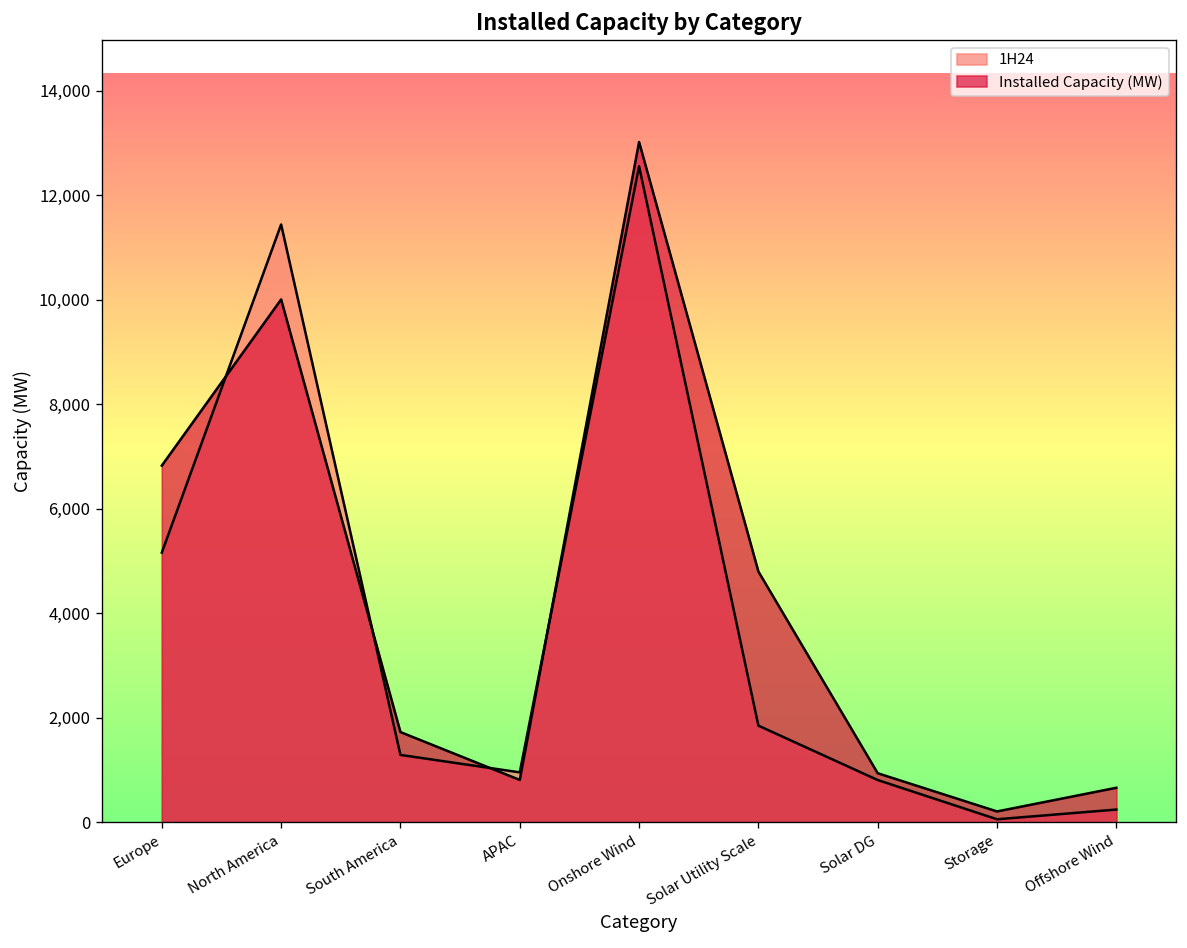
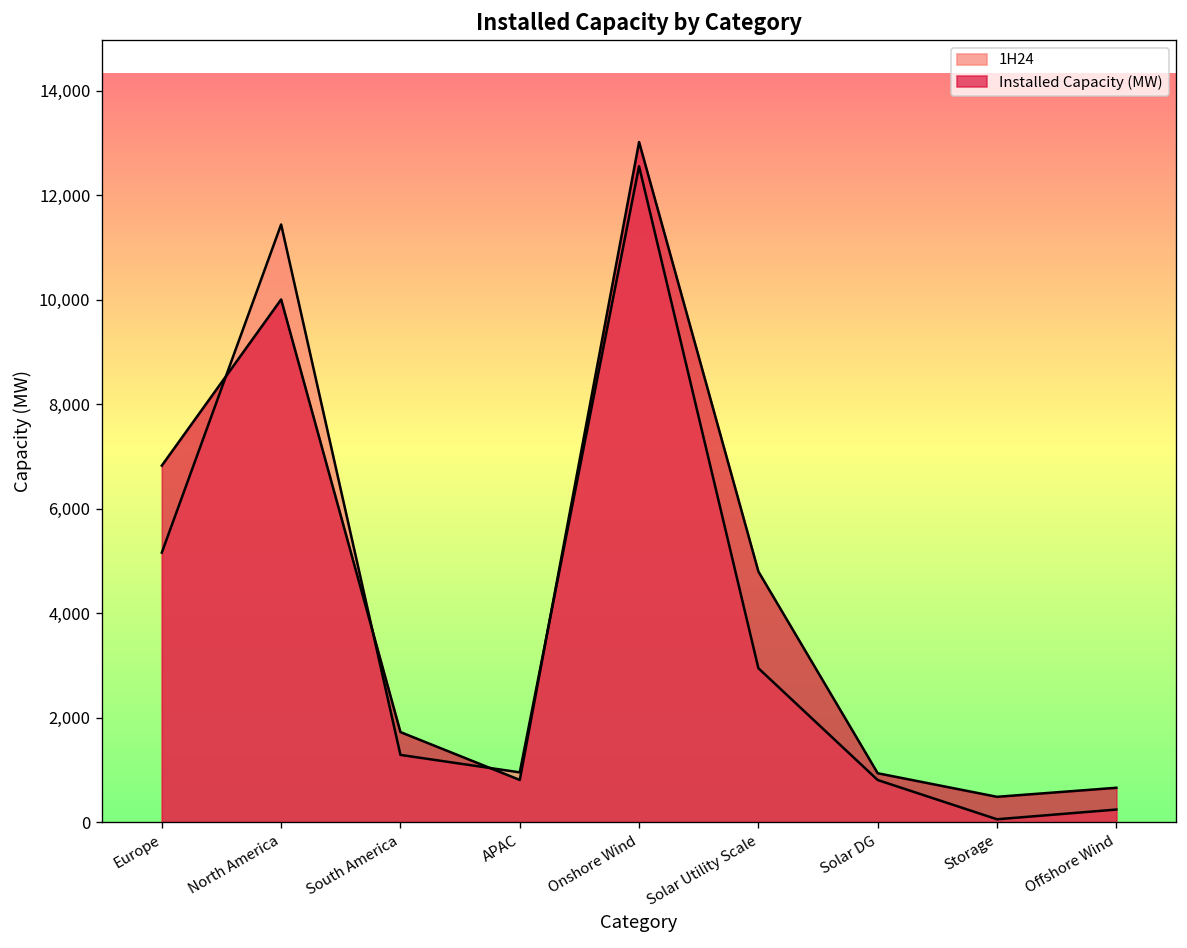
  {
    "1H24": {
      "Europe": "5,200",
      "North America": "11,400",
      "South America": "1,300",
      "APAC": "1,000",
      "Onshore Wind": "12,600",
-     "Solar Utility Scale": "1,800",
+     "Solar Utility Scale": "2,900",
      "Solar DG": "800",
      "Storage": "100",
      "Offshore Wind": "200"
    },
    "Installed Capacity (MW)": {
      "Europe": "6,800",
      "North America": "10,000",
      "South America": "1,700",
      "APAC": "800",
      "Onshore Wind": "13,000",
      "Solar Utility Scale": "4,800",
      "Solar DG": "900",
-     "Storage": "200",
+     "Storage": "500",
      "Offshore Wind": "700"
    }
  }
